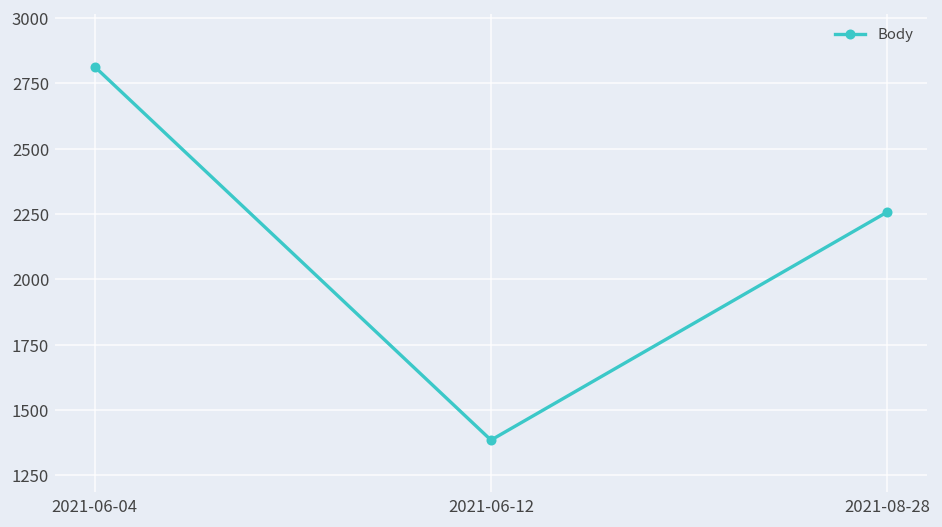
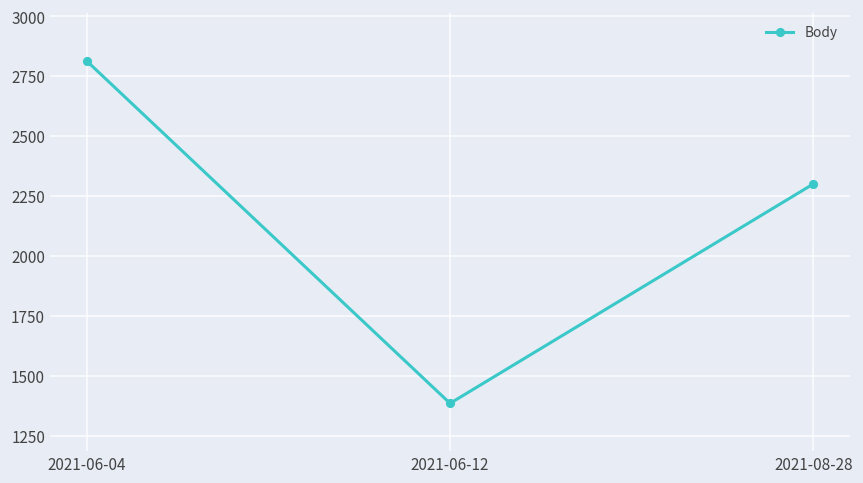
  {
    "2021-06-04": 2810,
    "2021-06-12": 1390,
-   "2021-08-28": 2260
+   "2021-08-28": 2300
  }
